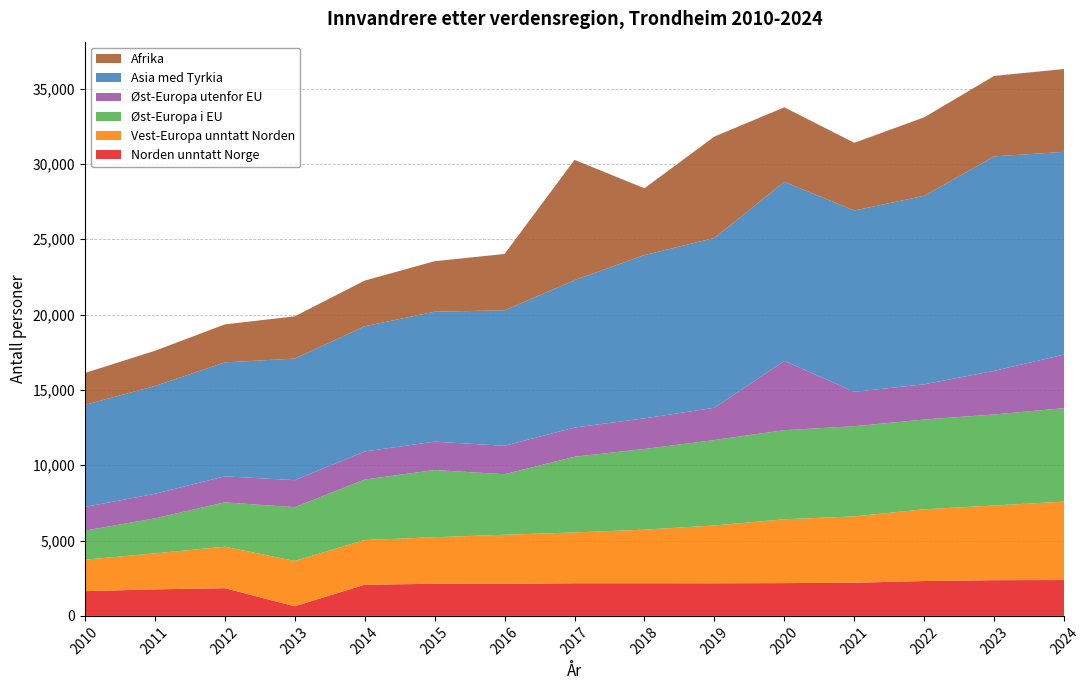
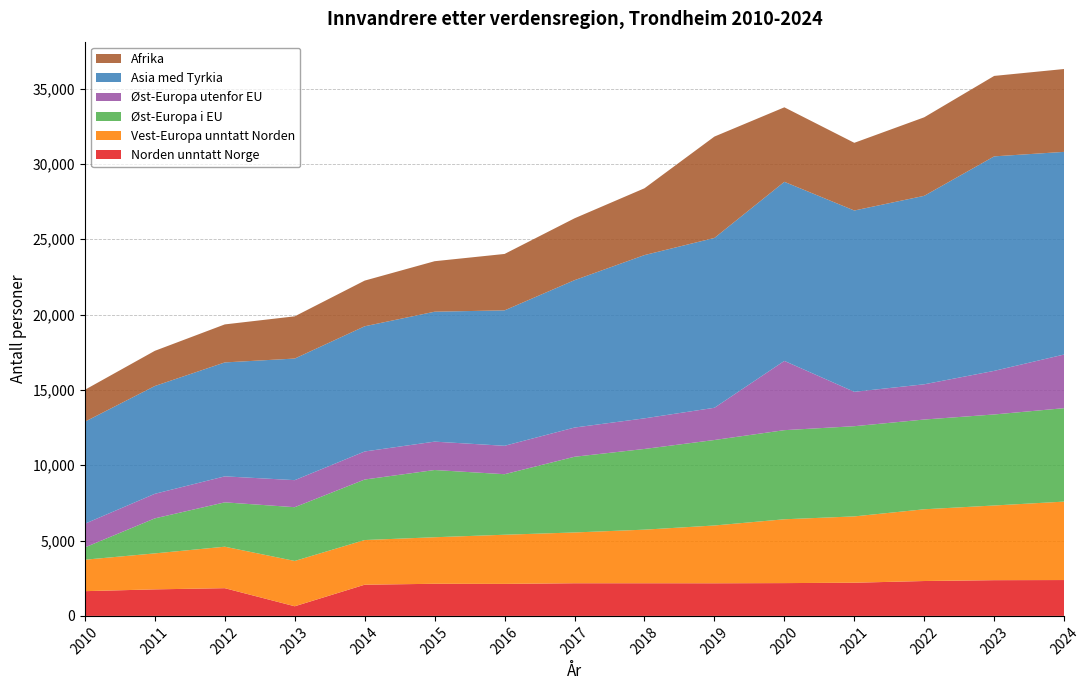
  {
    "Norden unntatt Norge": {
      "2010": "1,600",
      "2011": "1,800",
      "2012": "1,800",
      "2013": "600",
      "2014": "2,100",
      "2015": "2,100",
      "2016": "2,100",
      "2017": "2,200",
      "2018": "2,200",
      "2019": "2,200",
      "2020": "2,200",
      "2021": "2,200",
      "2022": "2,300",
      "2023": "2,400",
      "2024": "2,400"
    },
    "Vest-Europa unntatt Norden": {
      "2010": "2,100",
      "2011": "2,400",
      "2012": "2,800",
      "2013": "3,000",
      "2014": "3,000",
      "2015": "3,100",
      "2016": "3,300",
      "2017": "3,400",
      "2018": "3,600",
      "2019": "3,800",
      "2020": "4,200",
      "2021": "4,400",
      "2022": "4,800",
      "2023": "5,000",
      "2024": "5,200"
    },
    "Øst-Europa i EU": {
-     "2010": "1,900",
+     "2010": "800",
      "2011": "2,300",
      "2012": "2,900",
      "2013": "3,600",
      "2014": "4,000",
      "2015": "4,500",
      "2016": "4,000",
      "2017": "5,000",
      "2018": "5,400",
      "2019": "5,700",
      "2020": "5,900",
      "2021": "6,000",
      "2022": "6,000",
      "2023": "6,000",
      "2024": "6,200"
    },
    "Øst-Europa utenfor EU": {
      "2010": "1,600",
      "2011": "1,600",
      "2012": "1,700",
      "2013": "1,800",
      "2014": "1,900",
      "2015": "1,900",
      "2016": "1,900",
      "2017": "1,900",
      "2018": "2,000",
      "2019": "2,100",
      "2020": "4,600",
      "2021": "2,300",
      "2022": "2,300",
      "2023": "2,900",
      "2024": "3,600"
    },
    "Asia med Tyrkia": {
      "2010": "6,800",
      "2011": "7,200",
      "2012": "7,600",
      "2013": "8,100",
      "2014": "8,300",
      "2015": "8,600",
      "2016": "9,000",
      "2017": "9,800",
      "2018": "10,800",
      "2019": "11,300",
      "2020": "11,900",
      "2021": "12,000",
      "2022": "12,500",
      "2023": "14,200",
      "2024": "13,400"
    },
    "Afrika": {
      "2010": "2,100",
      "2011": "2,300",
      "2012": "2,500",
      "2013": "2,800",
      "2014": "3,000",
      "2015": "3,400",
      "2016": "3,700",
-     "2017": "8,000",
+     "2017": "4,100",
      "2018": "4,400",
      "2019": "6,700",
      "2020": "4,900",
      "2021": "4,500",
      "2022": "5,200",
      "2023": "5,300",
      "2024": "5,500"
    }
  }
